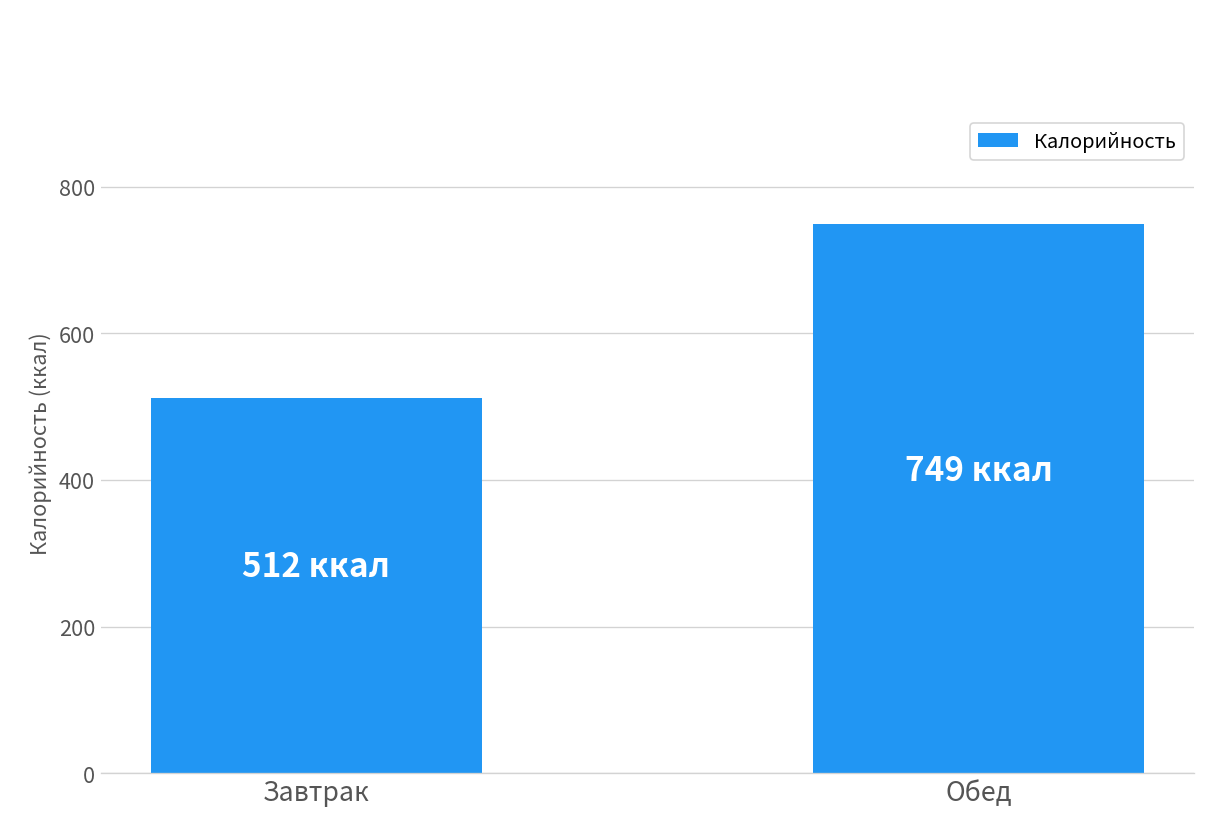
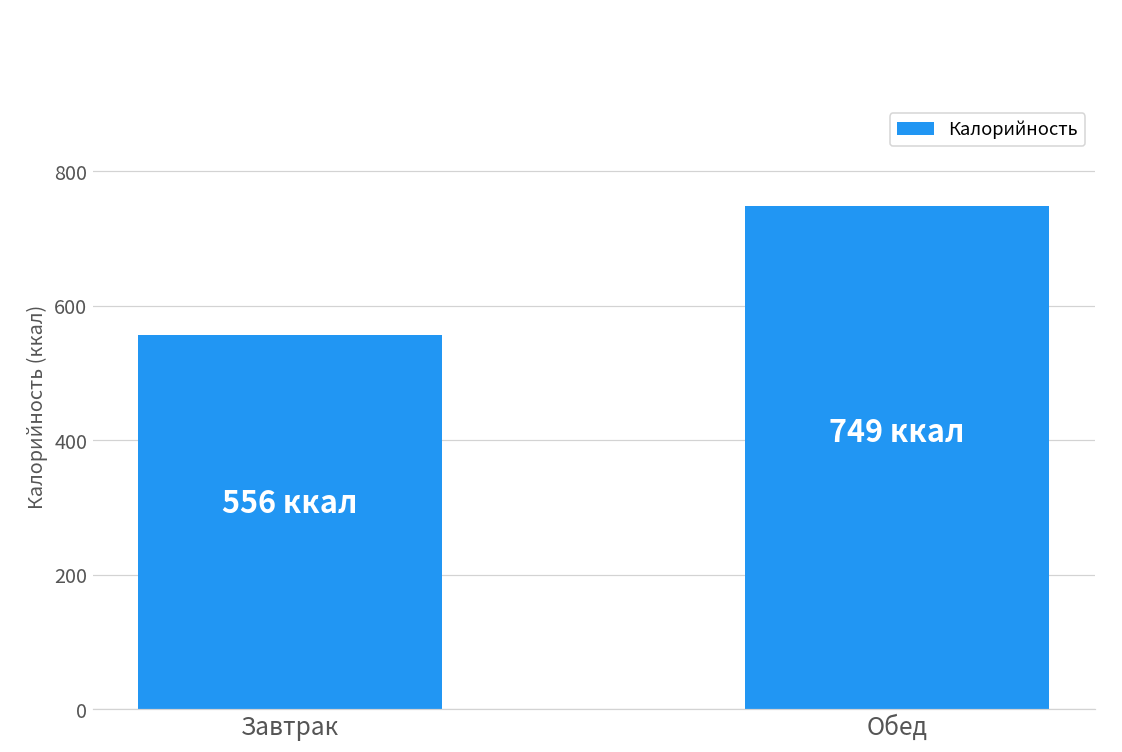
  {
-   "Завтрак": 512,
+   "Завтрак": 556,
    "Обед": 749
  }
